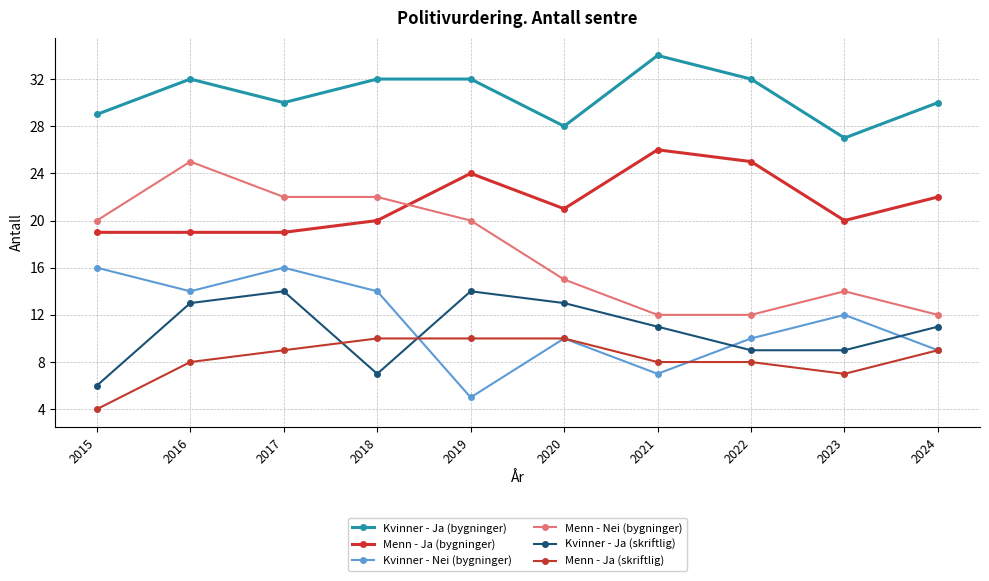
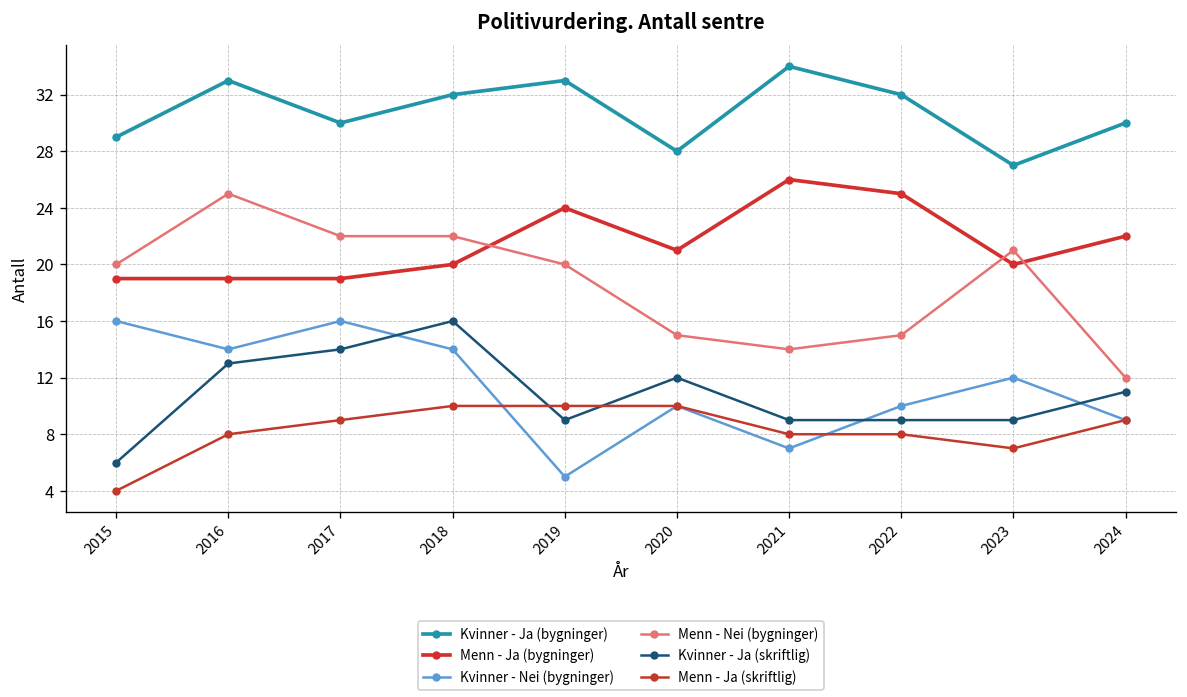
  {
    "Kvinner - Ja (bygninger)": {
      "2015": 29,
-     "2016": 32,
+     "2016": 33,
      "2017": 30,
      "2018": 32,
-     "2019": 32,
+     "2019": 33,
      "2020": 28,
      "2021": 34,
      "2022": 32,
      "2023": 27,
      "2024": 30
    },
    "Kvinner - Nei (bygninger)": {
      "2015": 16,
      "2016": 14,
      "2017": 16,
      "2018": 14,
      "2019": 5,
      "2021": 7,
      "2022": 10,
      "2023": 12
    },
    "Menn - Nei (bygninger)": {
      "2015": 20,
      "2016": 25,
      "2017": 22,
      "2018": 22,
      "2019": 20,
      "2020": 15,
-     "2021": 12,
-     "2022": 12,
-     "2023": 14,
+     "2021": 14,
+     "2022": 15,
+     "2023": 21,
      "2024": 12
    },
    "Kvinner - Ja (skriftlig)": {
      "2015": 6,
      "2016": 13,
      "2017": 14,
-     "2018": 7,
-     "2019": 14,
-     "2020": 13,
-     "2021": 11,
+     "2018": 16,
+     "2019": 9,
+     "2020": 12,
+     "2021": 9,
      "2022": 9,
      "2023": 9,
      "2024": 11
    }
  }
